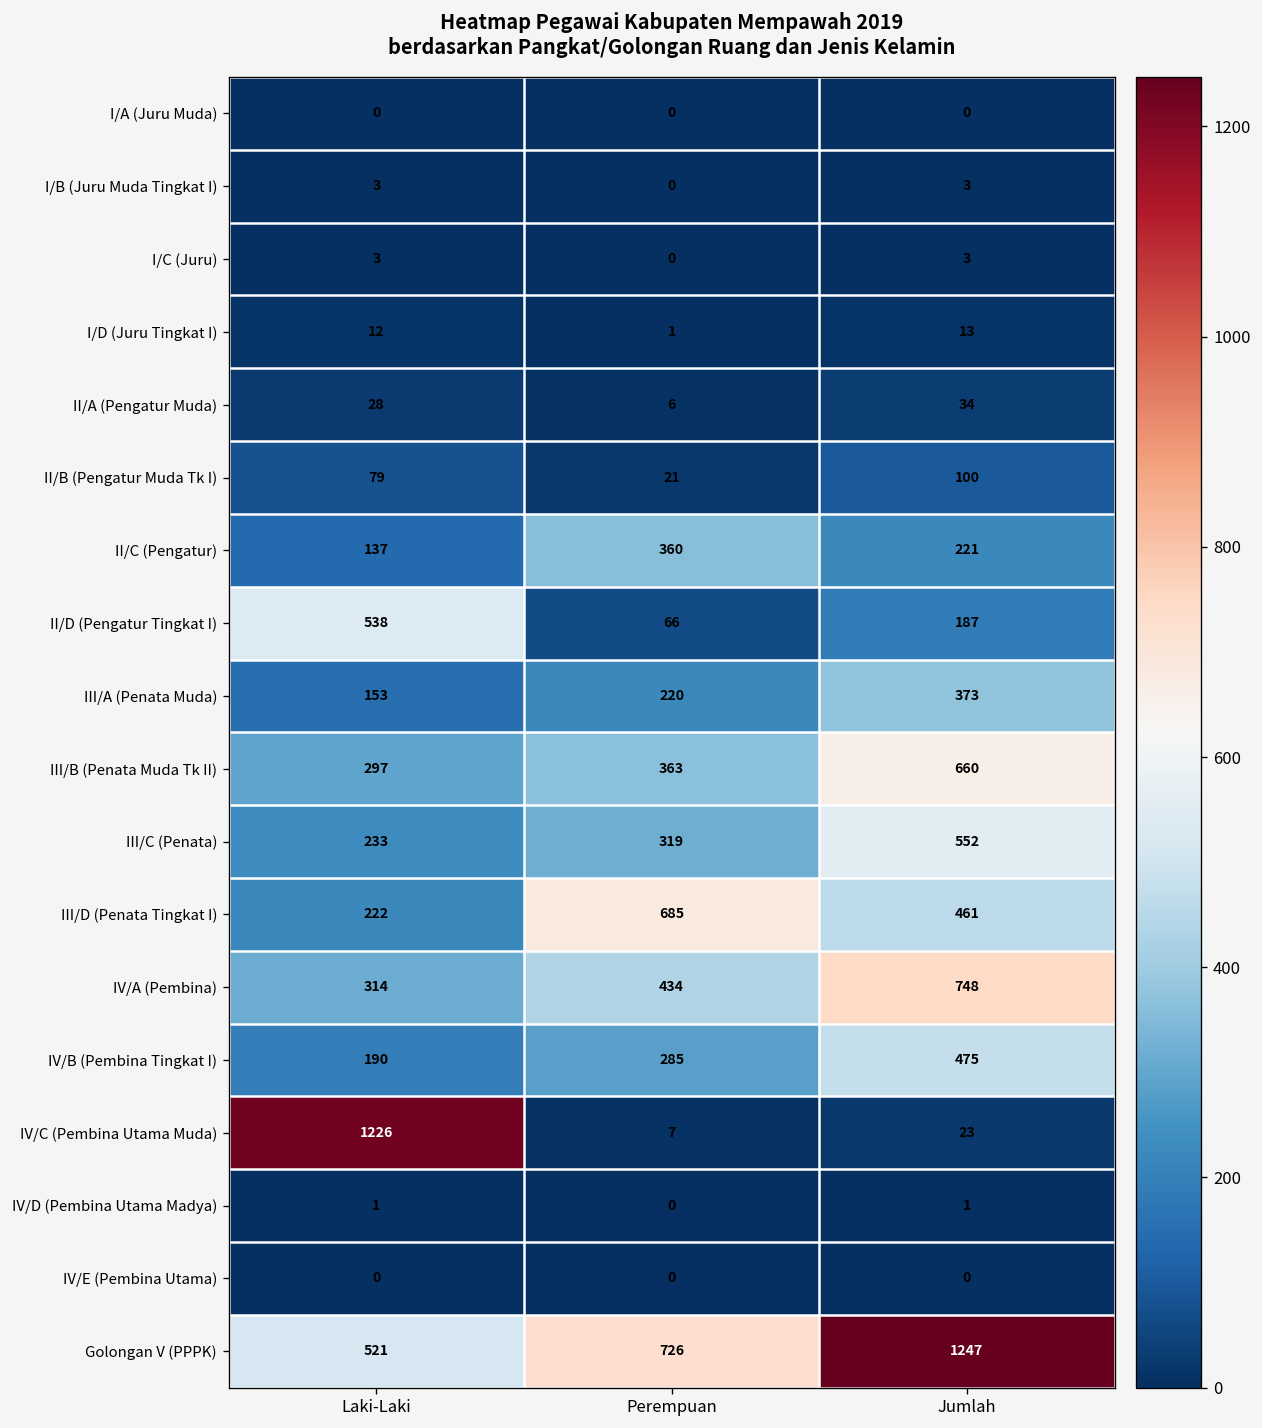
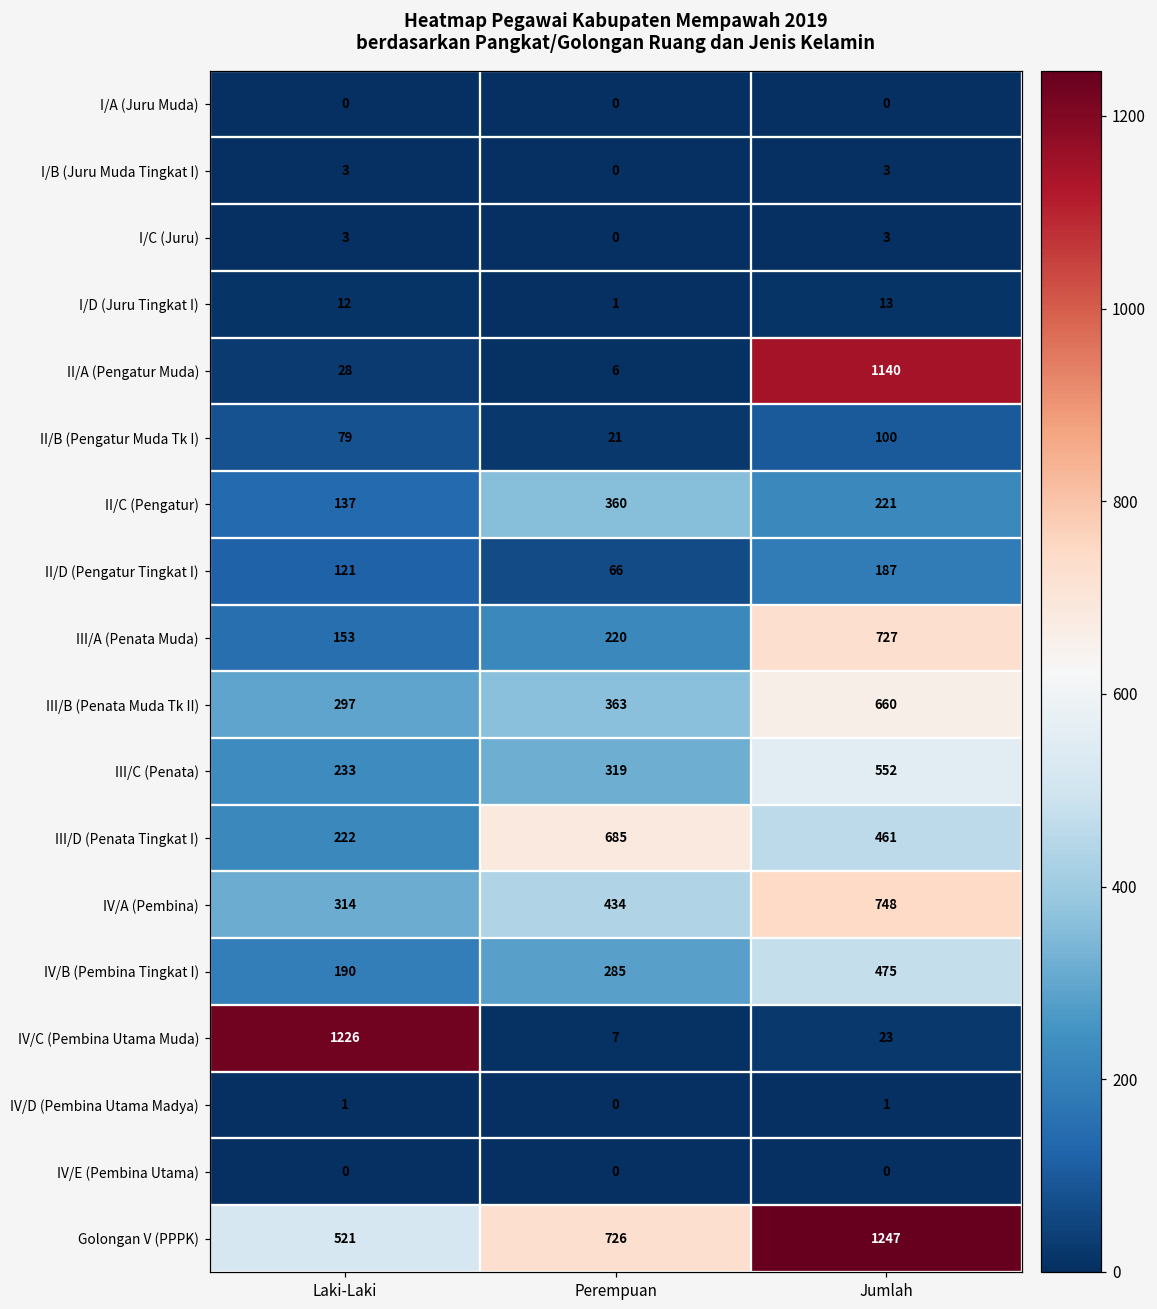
  {
    "I/A (Juru Muda)": {
      "Laki-Laki": 0,
      "Perempuan": 0,
      "Jumlah": 0
    },
    "I/B (Juru Muda Tingkat I)": {
      "Laki-Laki": 3,
      "Perempuan": 0,
      "Jumlah": 3
    },
    "I/C (Juru)": {
      "Laki-Laki": 3,
      "Perempuan": 0,
      "Jumlah": 3
    },
    "I/D (Juru Tingkat I)": {
      "Laki-Laki": 12,
      "Perempuan": 1,
      "Jumlah": 13
    },
    "II/A (Pengatur Muda)": {
      "Laki-Laki": 28,
      "Perempuan": 6,
-     "Jumlah": 34
+     "Jumlah": 1140
    },
    "II/B (Pengatur Muda Tk I)": {
      "Laki-Laki": 79,
      "Perempuan": 21,
      "Jumlah": 100
    },
    "II/C (Pengatur)": {
      "Laki-Laki": 137,
      "Perempuan": 360,
      "Jumlah": 221
    },
    "II/D (Pengatur Tingkat I)": {
-     "Laki-Laki": 538,
+     "Laki-Laki": 121,
      "Perempuan": 66,
      "Jumlah": 187
    },
    "III/A (Penata Muda)": {
      "Laki-Laki": 153,
      "Perempuan": 220,
-     "Jumlah": 373
+     "Jumlah": 727
    },
    "III/B (Penata Muda Tk II)": {
      "Laki-Laki": 297,
      "Perempuan": 363,
      "Jumlah": 660
    },
    "III/C (Penata)": {
      "Laki-Laki": 233,
      "Perempuan": 319,
      "Jumlah": 552
    },
    "III/D (Penata Tingkat I)": {
      "Laki-Laki": 222,
      "Perempuan": 685,
      "Jumlah": 461
    },
    "IV/A (Pembina)": {
      "Laki-Laki": 314,
      "Perempuan": 434,
      "Jumlah": 748
    },
    "IV/B (Pembina Tingkat I)": {
      "Laki-Laki": 190,
      "Perempuan": 285,
      "Jumlah": 475
    },
    "IV/C (Pembina Utama Muda)": {
      "Laki-Laki": 1226,
      "Perempuan": 7,
      "Jumlah": 23
    },
    "IV/D (Pembina Utama Madya)": {
      "Laki-Laki": 1,
      "Perempuan": 0,
      "Jumlah": 1
    },
    "IV/E (Pembina Utama)": {
      "Laki-Laki": 0,
      "Perempuan": 0,
      "Jumlah": 0
    },
    "Golongan V (PPPK)": {
      "Laki-Laki": 521,
      "Perempuan": 726,
      "Jumlah": 1247
    }
  }
